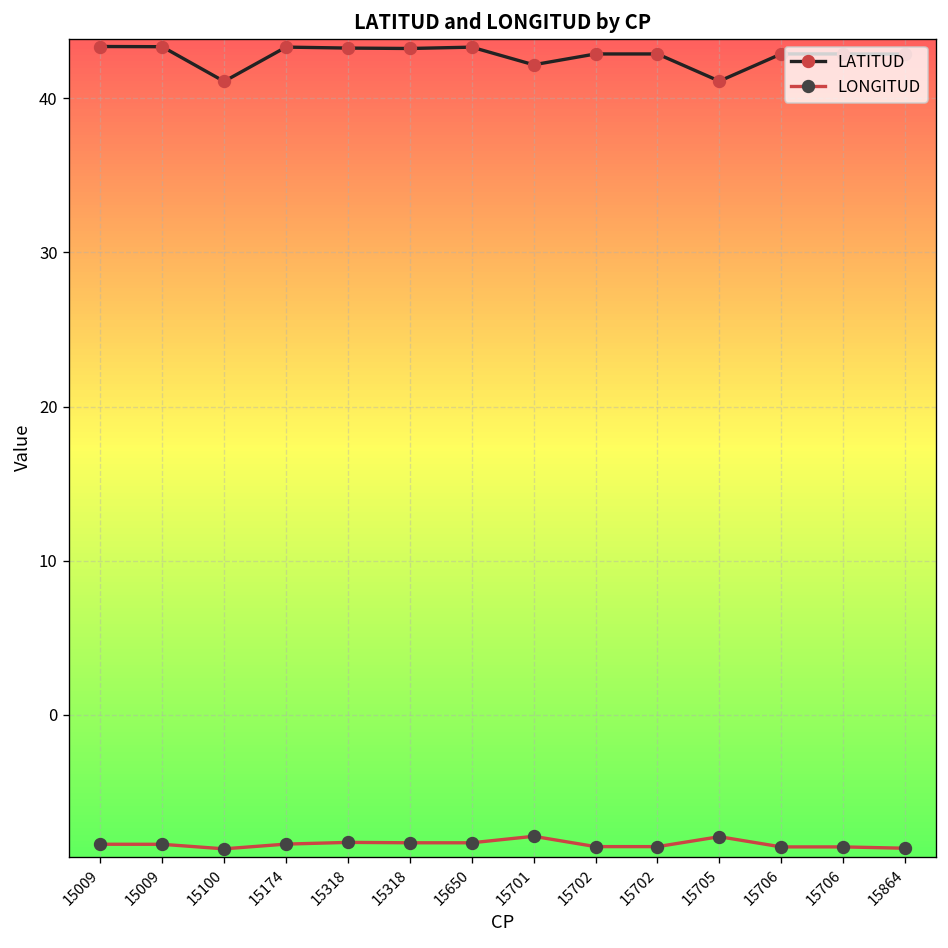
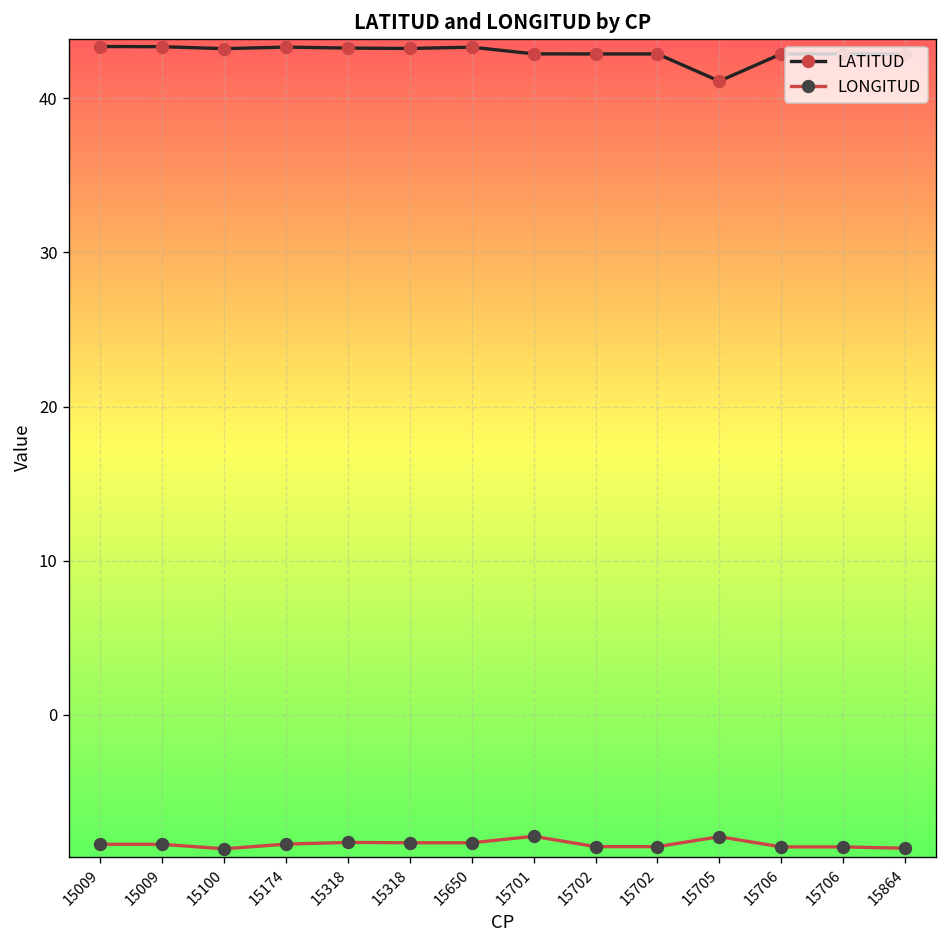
  {
    "LATITUD": {
-     "15100": 41.1,
+     "15100": 43.2,
      "15174": 43.3,
      "15650": 43.3,
-     "15701": 42.2,
+     "15701": 42.9,
      "15705": 41.1
    },
    "LONGITUD": {
      "15100": -8.7,
      "15174": -8.4,
      "15650": -8.3,
      "15701": -7.9,
      "15705": -7.9,
      "15864": -8.7
    }
  }
